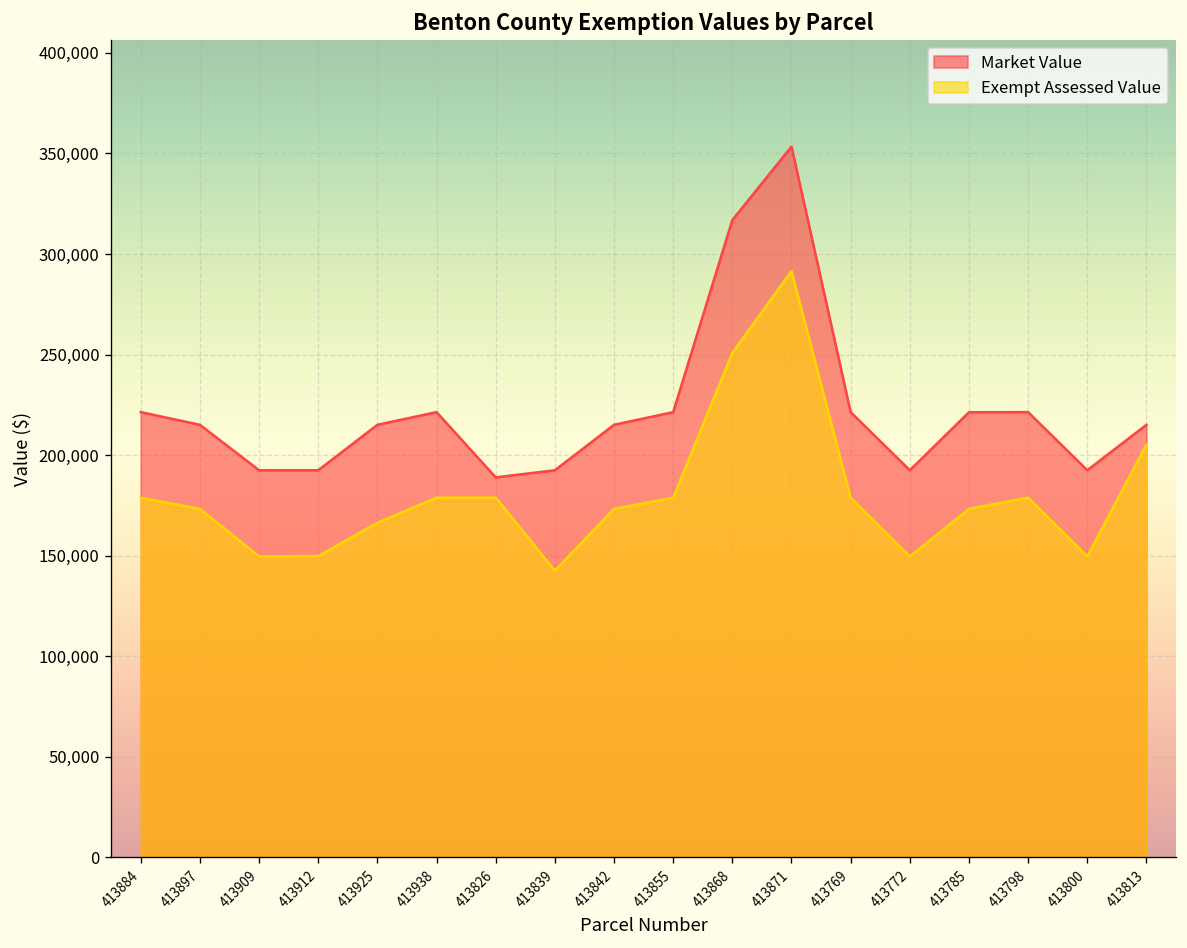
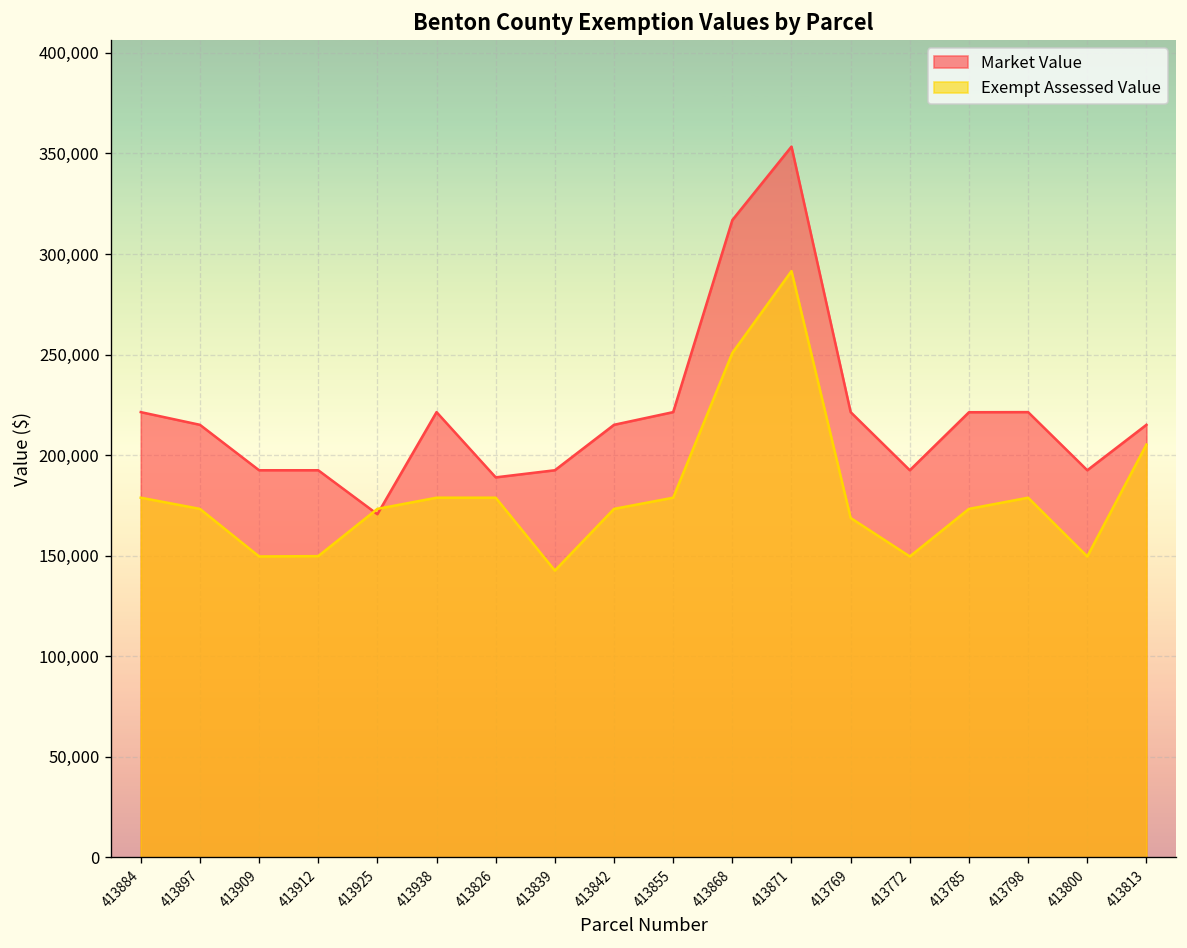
  {
    "Market Value": {
      "413884": "221,000",
      "413897": "215,000",
      "413909": "192,000",
      "413912": "192,000",
-     "413925": "215,000",
+     "413925": "171,000",
      "413938": "221,000",
      "413826": "189,000",
      "413839": "192,000",
      "413842": "215,000",
      "413855": "221,000",
      "413868": "317,000",
      "413871": "353,000",
      "413769": "221,000",
      "413772": "192,000",
      "413785": "221,000",
      "413798": "221,000",
      "413800": "192,000",
      "413813": "215,000"
    },
    "Exempt Assessed Value": {
      "413884": "179,000",
      "413897": "173,000",
      "413909": "150,000",
      "413912": "150,000",
-     "413925": "166,000",
+     "413925": "173,000",
      "413938": "179,000",
      "413826": "179,000",
      "413839": "143,000",
      "413842": "173,000",
      "413855": "179,000",
      "413868": "251,000",
      "413871": "292,000",
-     "413769": "179,000",
+     "413769": "169,000",
      "413772": "150,000",
      "413785": "173,000",
      "413798": "179,000",
      "413800": "150,000",
      "413813": "205,000"
    }
  }
